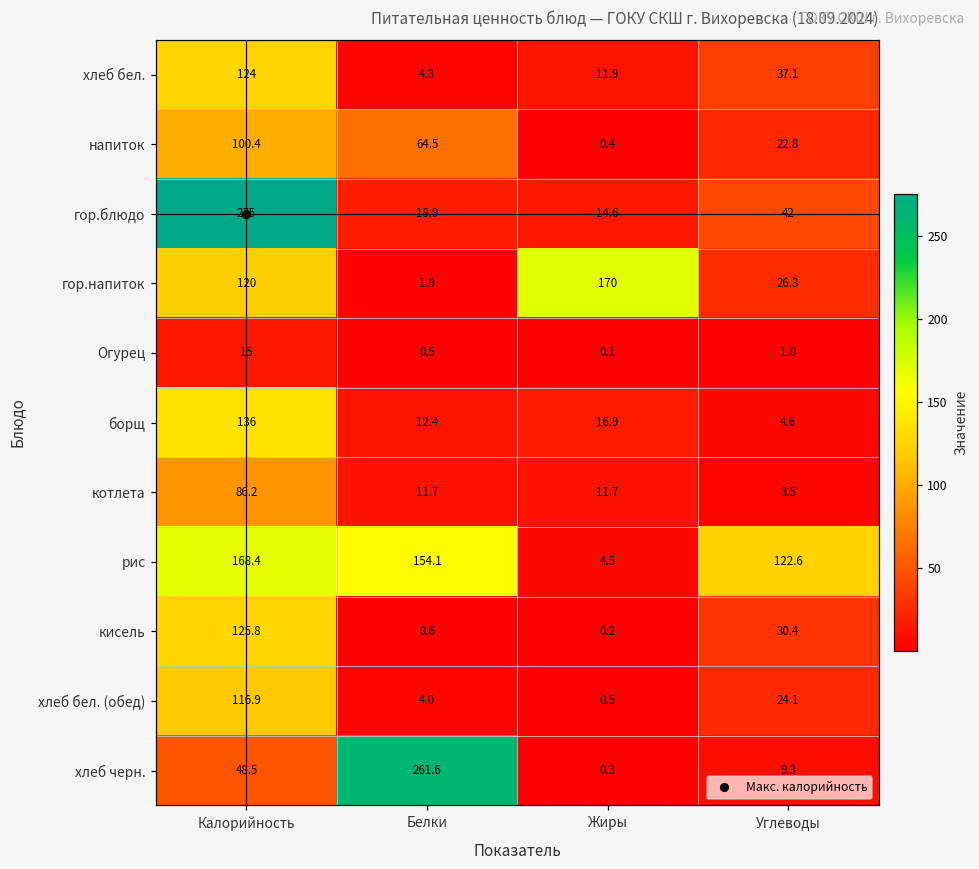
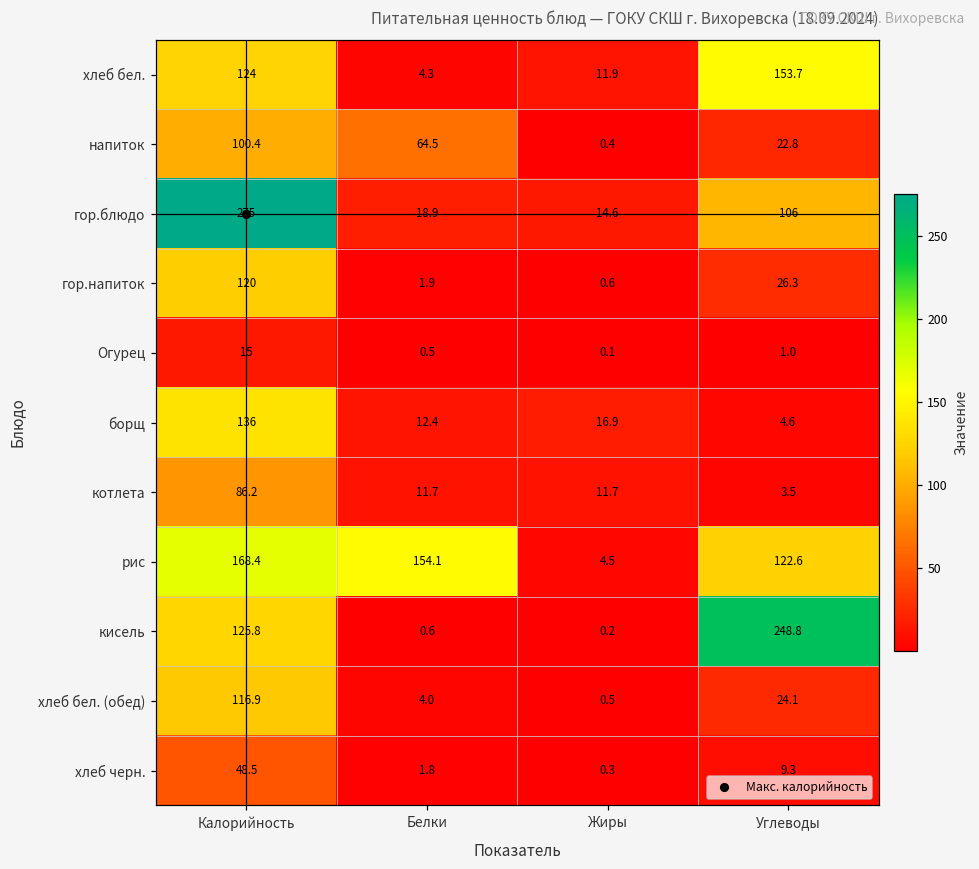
  {
    "хлеб бел.": {
      "Калорийность": 124,
      "Белки": 4.3,
      "Жиры": 11.9,
-     "Углеводы": 37.1
+     "Углеводы": 153.7
    },
    "напиток": {
      "Калорийность": 100.4,
      "Белки": 64.5,
      "Жиры": 0.4,
      "Углеводы": 22.8
    },
    "гор.блюдо": {
      "Белки": 18.9,
      "Жиры": 14.6,
-     "Углеводы": 42
+     "Углеводы": 106
    },
    "гор.напиток": {
      "Калорийность": 120,
      "Белки": 1.9,
-     "Жиры": 170,
+     "Жиры": 0.6,
      "Углеводы": 26.3
    },
    "Огурец": {
      "Калорийность": 15,
      "Белки": 0.5,
      "Жиры": 0.1,
      "Углеводы": 1.0
    },
    "борщ": {
      "Калорийность": 136,
      "Белки": 12.4,
      "Жиры": 16.9,
      "Углеводы": 4.6
    },
    "котлета": {
      "Калорийность": 86.2,
      "Белки": 11.7,
      "Жиры": 11.7,
      "Углеводы": 3.5
    },
    "рис": {
      "Калорийность": 168.4,
      "Белки": 154.1,
      "Жиры": 4.5,
      "Углеводы": 122.6
    },
    "кисель": {
      "Калорийность": 125.8,
      "Белки": 0.6,
      "Жиры": 0.2,
-     "Углеводы": 30.4
+     "Углеводы": 248.8
    },
    "хлеб бел. (обед)": {
      "Калорийность": 116.9,
      "Белки": 4.0,
      "Жиры": 0.5,
      "Углеводы": 24.1
    },
    "хлеб черн.": {
      "Калорийность": 48.5,
-     "Белки": 261.6,
+     "Белки": 1.8,
      "Жиры": 0.3,
      "Углеводы": 9.3
    }
  }
